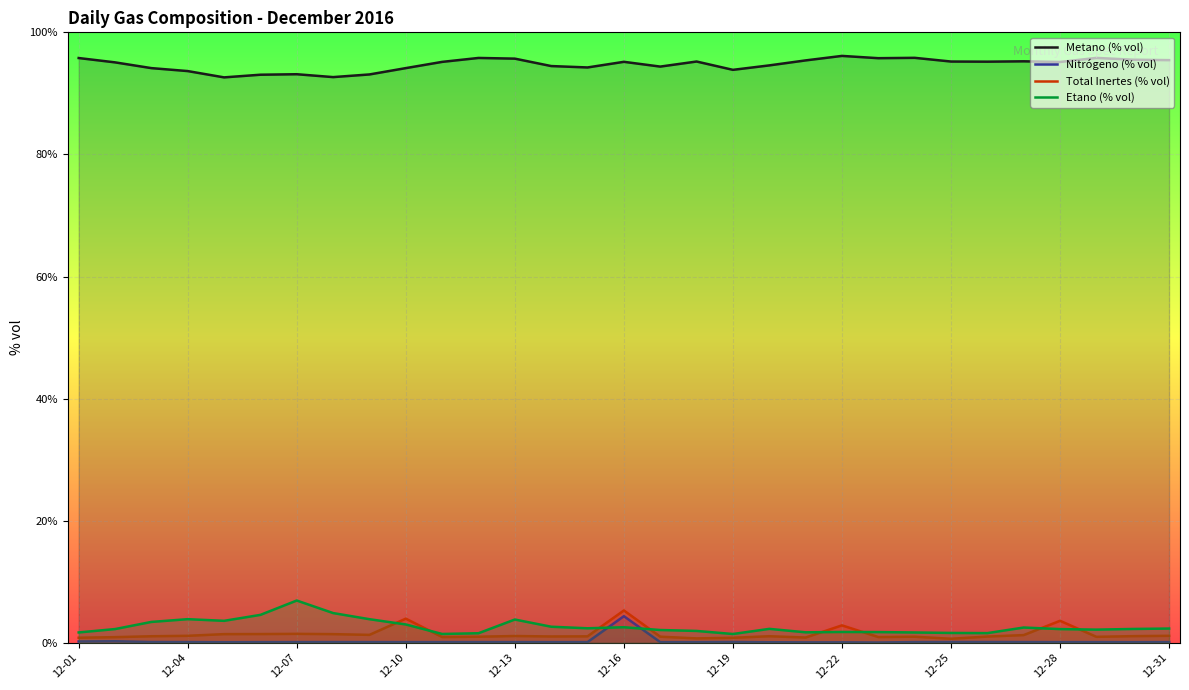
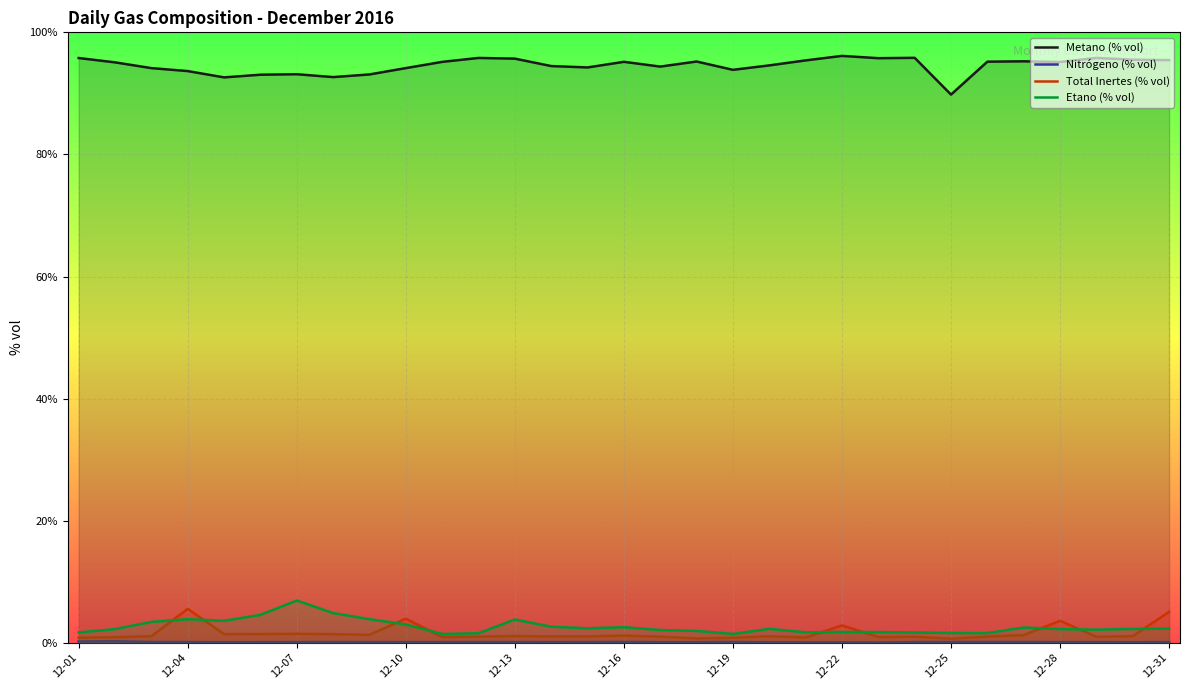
  {
    "Metano (% vol)": {
      "12-01": "96%",
      "12-04": "94%",
      "12-07": "93%",
      "12-10": "94%",
      "12-13": "96%",
      "12-16": "95%",
      "12-19": "94%",
      "12-22": "96%",
-     "12-25": "95%"
+     "12-25": "90%"
    },
    "Nitrógeno (% vol)": {
      "12-01": "0%",
      "12-04": "0%",
      "12-07": "0%",
      "12-10": "0%",
      "12-13": "0%",
-     "12-16": "4%",
+     "12-16": "0%",
      "12-19": "0%",
      "12-22": "0%",
      "12-25": "0%",
      "12-28": "0%",
      "12-31": "0%"
    },
    "Total Inertes (% vol)": {
      "12-01": "1%",
-     "12-04": "1%",
+     "12-04": "6%",
      "12-07": "1%",
      "12-10": "4%",
      "12-13": "1%",
-     "12-16": "5%",
+     "12-16": "1%",
      "12-19": "1%",
      "12-22": "3%",
      "12-25": "1%",
      "12-28": "4%",
-     "12-31": "1%"
+     "12-31": "5%"
    },
    "Etano (% vol)": {
      "12-01": "2%",
      "12-04": "4%",
      "12-07": "7%",
      "12-10": "3%",
      "12-13": "4%",
      "12-16": "3%",
      "12-19": "1%",
      "12-22": "2%",
      "12-25": "2%",
      "12-28": "2%",
      "12-31": "2%"
    }
  }
